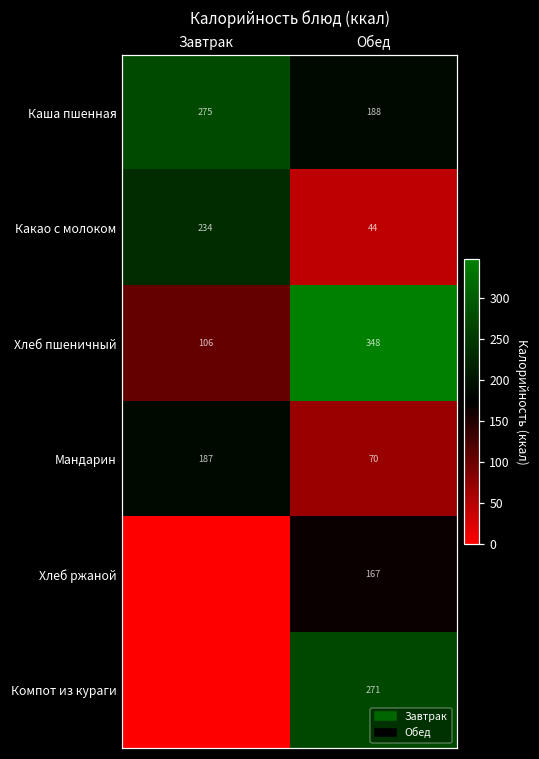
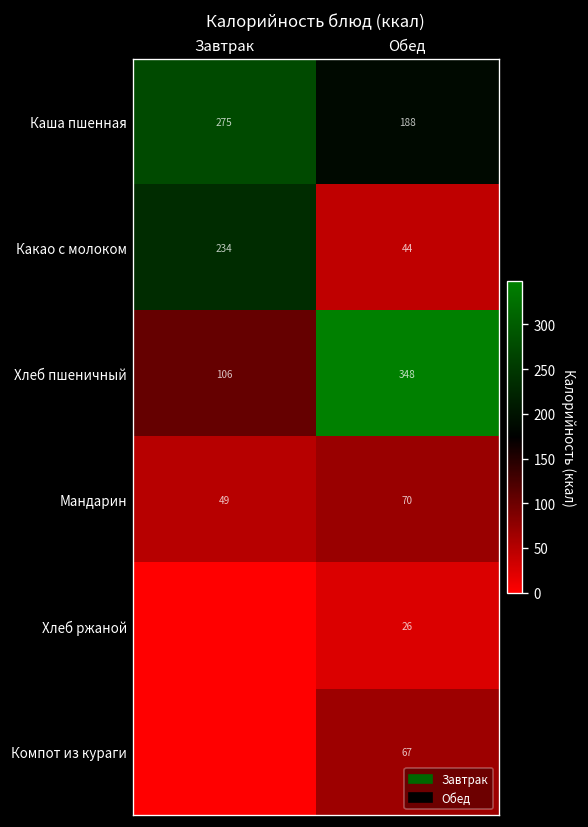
  {
    "Каша пшенная": {
      "Завтрак": 275,
      "Обед": 188
    },
    "Какао с молоком": {
      "Завтрак": 234,
      "Обед": 44
    },
    "Хлеб пшеничный": {
      "Завтрак": 106,
      "Обед": 348
    },
    "Мандарин": {
-     "Завтрак": 187,
+     "Завтрак": 49,
      "Обед": 70
    },
    "Хлеб ржаной": {
-     "Обед": 167
+     "Обед": 26
    },
    "Компот из кураги": {
-     "Обед": 271
+     "Обед": 67
    }
  }
